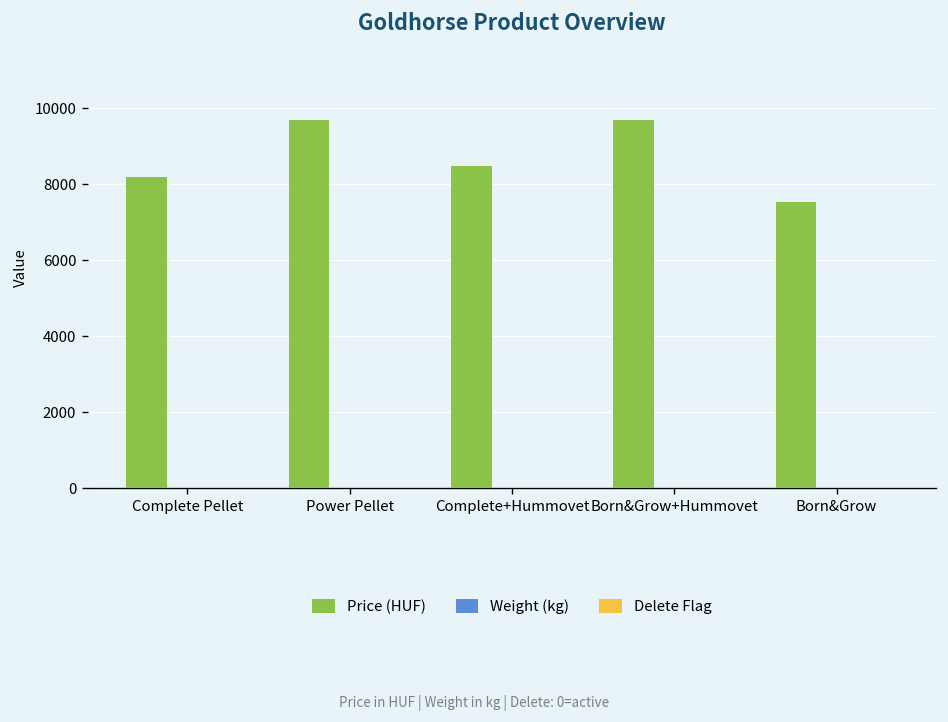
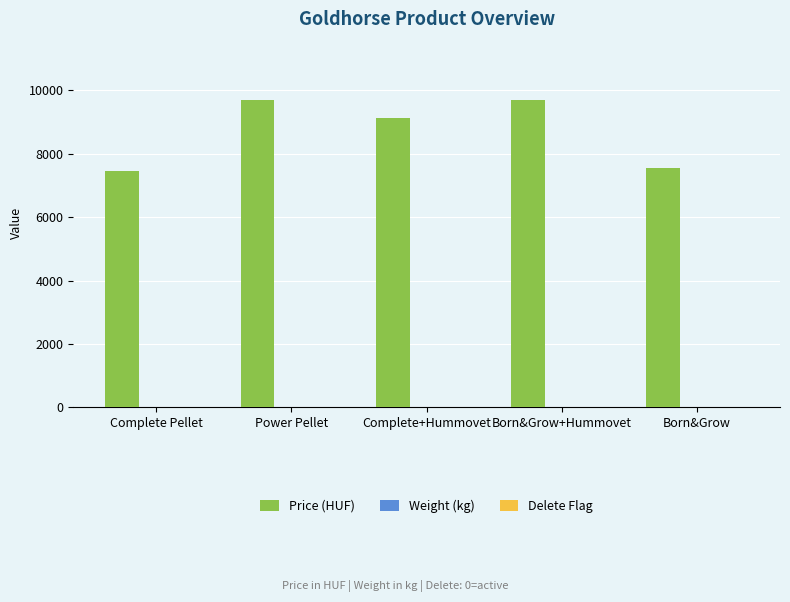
  {
    "Price (HUF)": {
-     "Complete Pellet": 8200,
+     "Complete Pellet": 7500,
      "Power Pellet": 9700,
-     "Complete+Hummovet": 8500,
+     "Complete+Hummovet": 9100,
      "Born&Grow+Hummovet": 9700,
      "Born&Grow": 7500
    },
    "Delete Flag": {
      "Complete Pellet": 0,
      "Power Pellet": 0,
      "Complete+Hummovet": 0,
      "Born&Grow+Hummovet": 0,
      "Born&Grow": 0
    }
  }
